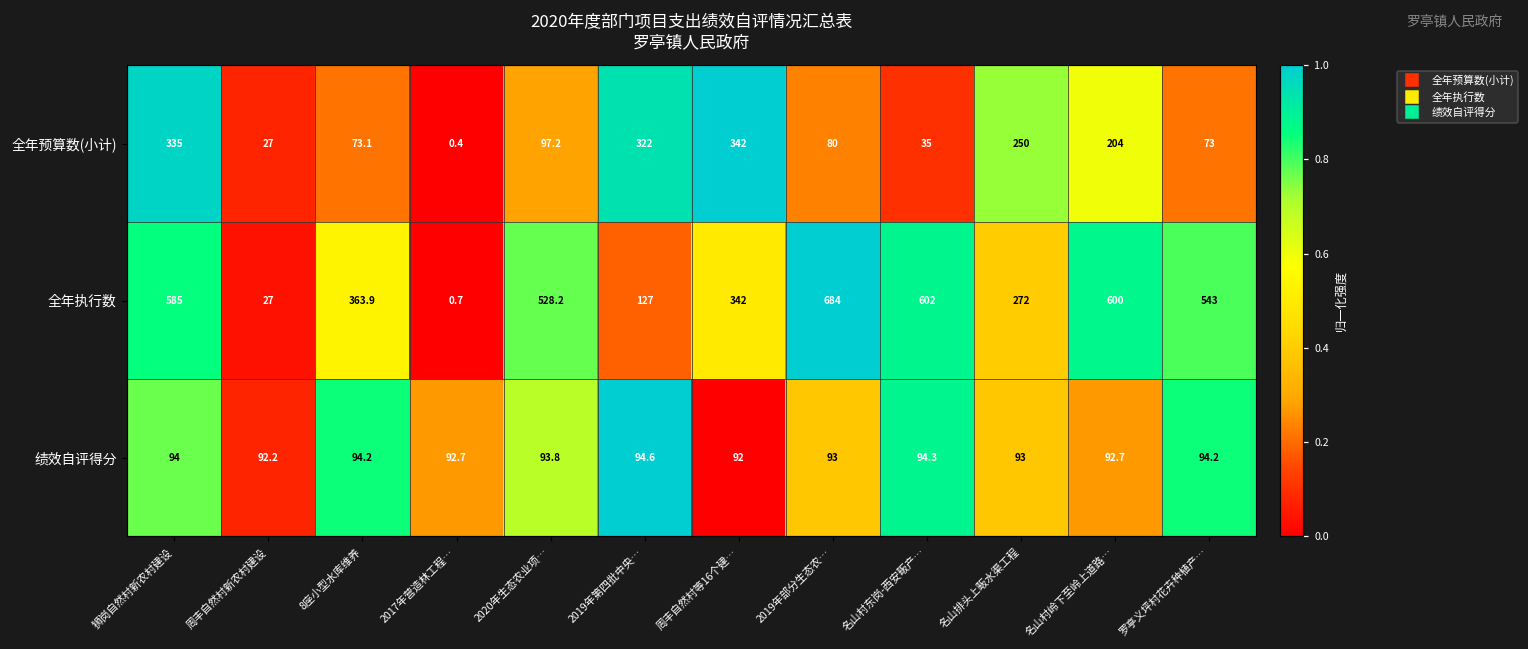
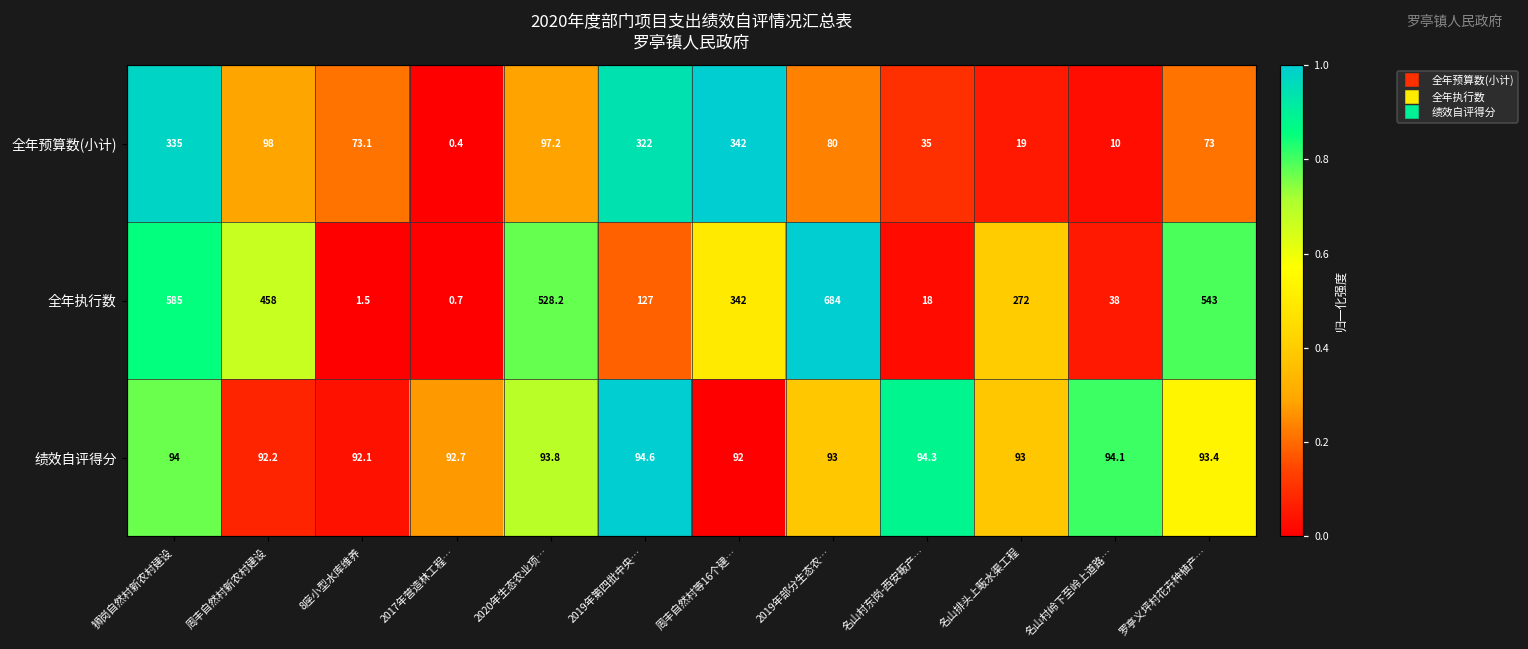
  {
    "全年预算数(小计)": {
      "狮岗自然村新农村建设": 335,
-     "周丰自然村新农村建设": 27,
+     "周丰自然村新农村建设": 98,
      "8座小型水库维养": 73.1,
      "2017年营造林工程…": 0.4,
      "2020年生态农业项…": 97.2,
      "2019年第四批中央…": 322,
      "周丰自然村等16个建…": 342,
      "2019年部分生态农…": 80,
      "名山村东岗-西安畈产…": 35,
-     "名山排头上畈水渠工程": 250,
-     "名山村岭下至岭上道路…": 204,
+     "名山排头上畈水渠工程": 19,
+     "名山村岭下至岭上道路…": 10,
      "罗亭义坪村花卉种植产…": 73
    },
    "全年执行数": {
      "狮岗自然村新农村建设": 585,
-     "周丰自然村新农村建设": 27,
-     "8座小型水库维养": 363.9,
+     "周丰自然村新农村建设": 458,
+     "8座小型水库维养": 1.5,
      "2017年营造林工程…": 0.7,
      "2020年生态农业项…": 528.2,
      "2019年第四批中央…": 127,
      "周丰自然村等16个建…": 342,
      "2019年部分生态农…": 684,
-     "名山村东岗-西安畈产…": 602,
+     "名山村东岗-西安畈产…": 18,
      "名山排头上畈水渠工程": 272,
-     "名山村岭下至岭上道路…": 600,
+     "名山村岭下至岭上道路…": 38,
      "罗亭义坪村花卉种植产…": 543
    },
    "绩效自评得分": {
      "狮岗自然村新农村建设": 94,
      "周丰自然村新农村建设": 92.2,
-     "8座小型水库维养": 94.2,
+     "8座小型水库维养": 92.1,
      "2017年营造林工程…": 92.7,
      "2020年生态农业项…": 93.8,
      "2019年第四批中央…": 94.6,
      "周丰自然村等16个建…": 92,
      "2019年部分生态农…": 93,
      "名山村东岗-西安畈产…": 94.3,
      "名山排头上畈水渠工程": 93,
-     "名山村岭下至岭上道路…": 92.7,
-     "罗亭义坪村花卉种植产…": 94.2
+     "名山村岭下至岭上道路…": 94.1,
+     "罗亭义坪村花卉种植产…": 93.4
    }
  }
